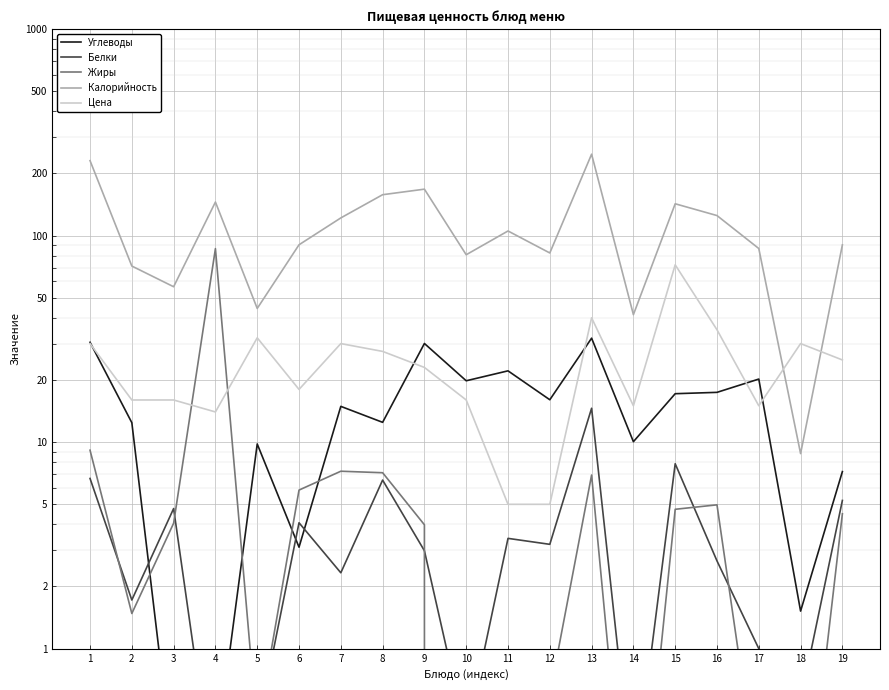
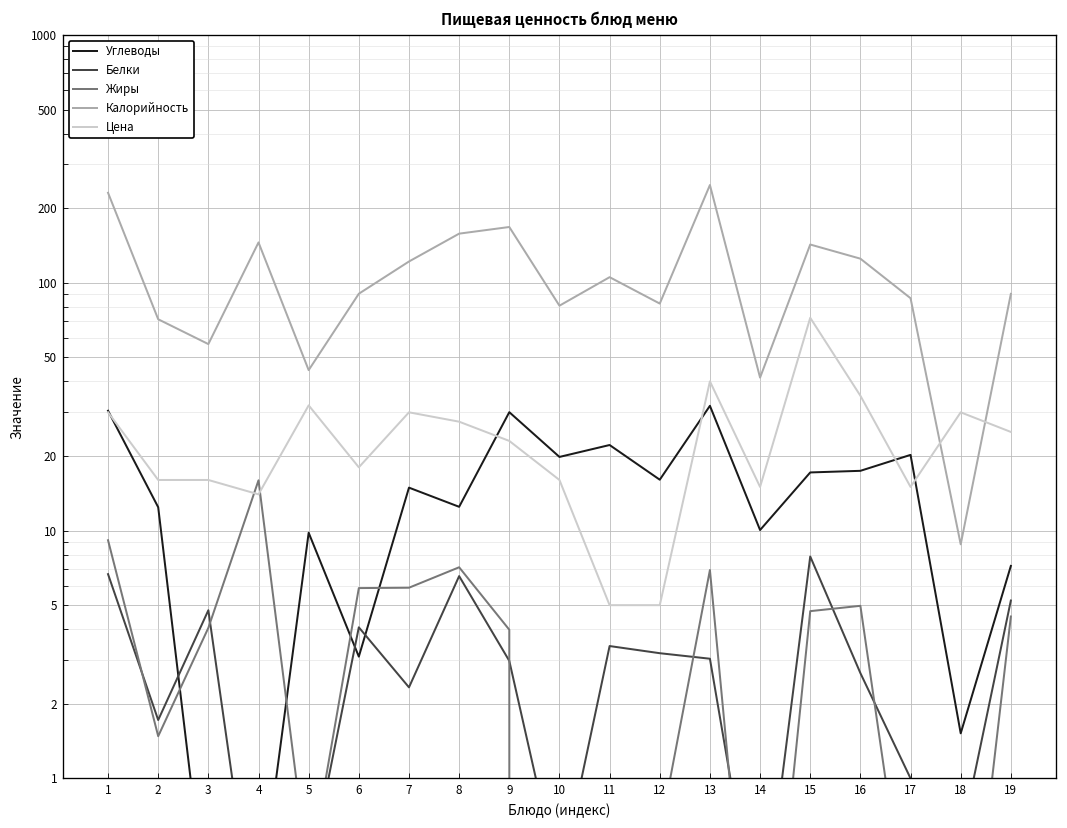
  {
    "Углеводы": {
      "2": 12,
      "5": 10,
      "6": 3.1,
      "7": 15,
      "8": 12,
      "9": 30,
      "10": 20,
      "11": 22,
      "12": 16,
      "13": 32,
      "14": 10,
      "15": 17,
      "16": 17,
      "17": 20,
      "18": 1.5,
      "19": 7.2
    },
    "Белки": {
      "1": 6.7,
      "2": 1.7,
      "3": 4.8,
      "6": 4.1,
      "7": 2.3,
      "8": 6.6,
      "9": 3.0,
      "11": 3.4,
      "12": 3.2,
-     "13": 15,
+     "13": 3.0,
      "15": 7.9,
      "16": 2.7,
      "17": 1.0,
      "19": 5.2
    },
    "Жиры": {
      "1": 9,
      "2": 1.5,
      "3": 4.1,
-     "4": 87,
+     "4": 16,
      "6": 5.9,
-     "7": 7.2,
+     "7": 5.9,
      "8": 7.1,
      "9": 4.0,
      "13": 6.9,
      "15": 4.7,
      "16": 5.0,
      "19": 4.5
    }
  }
